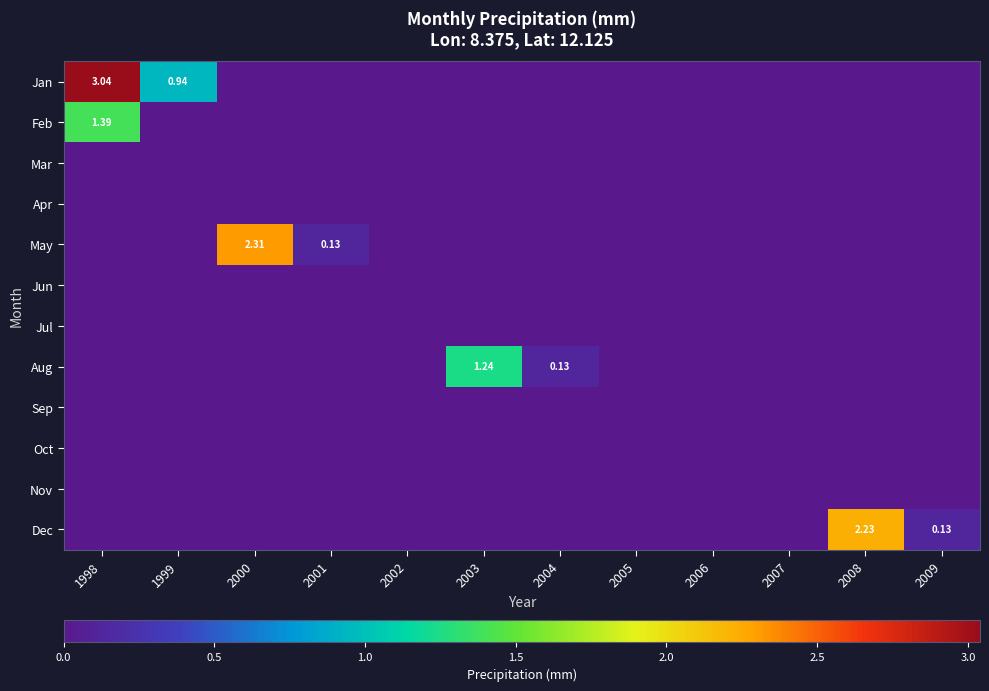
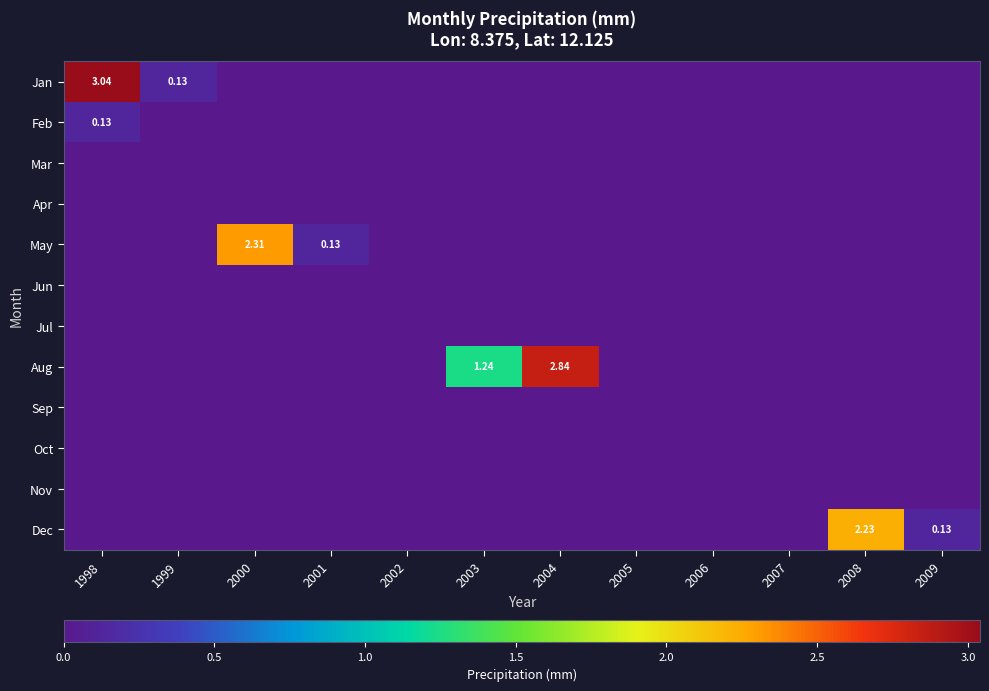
  {
    "Jan": {
      "1998": 3.04,
-     "1999": 0.94
+     "1999": 0.13
    },
    "Feb": {
-     "1998": 1.39
+     "1998": 0.13
    },
    "May": {
      "2000": 2.31,
      "2001": 0.13
    },
    "Aug": {
      "2003": 1.24,
-     "2004": 0.13
+     "2004": 2.84
    },
    "Dec": {
      "2008": 2.23,
      "2009": 0.13
    }
  }
